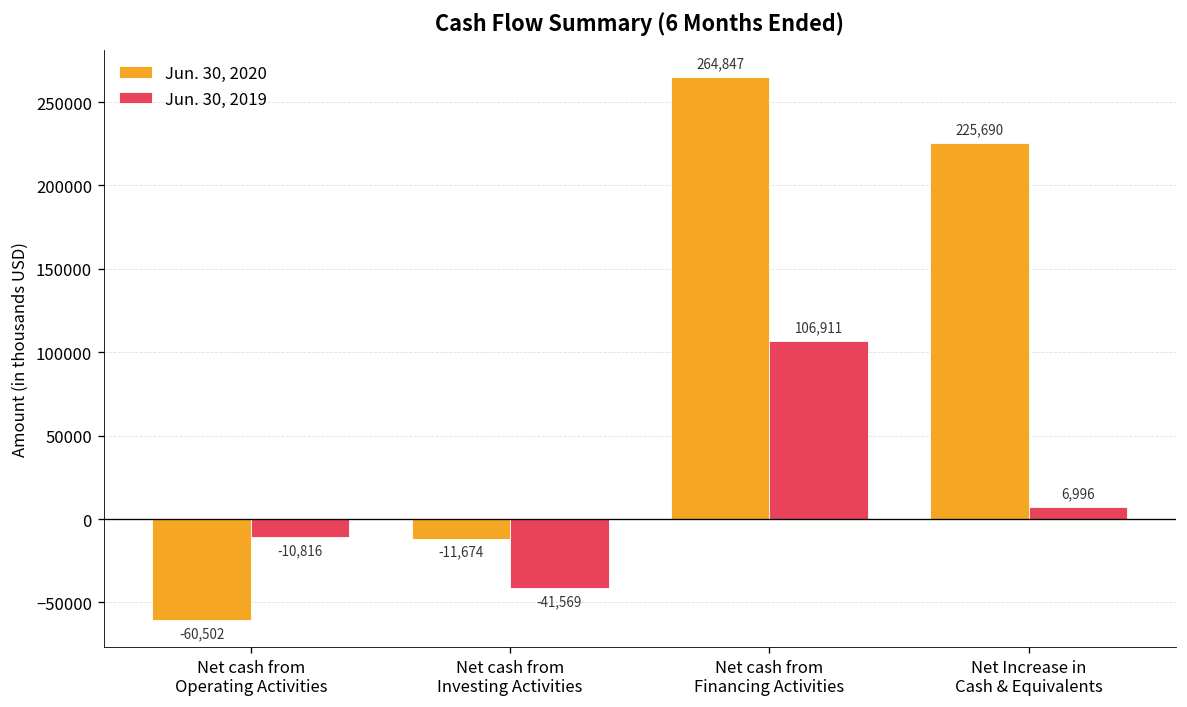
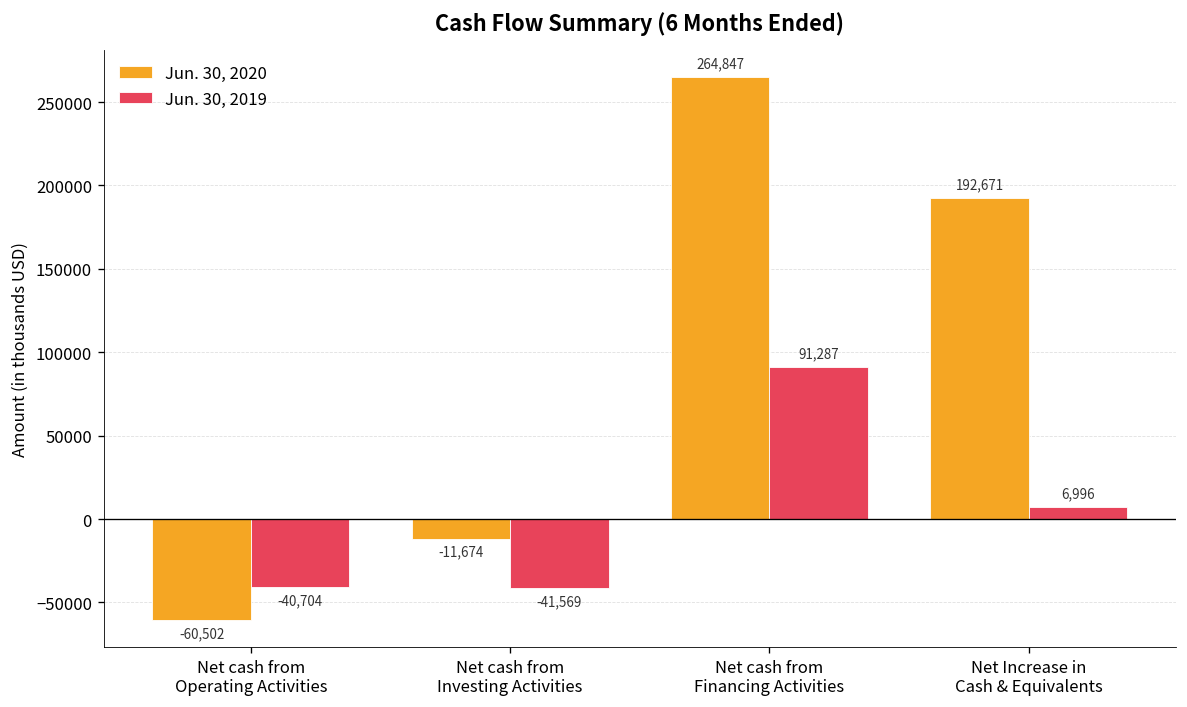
  {
    "Jun. 30, 2020": {
      "Net cash from Operating Activities": "-60,502",
      "Net cash from Investing Activities": "-11,674",
      "Net cash from Financing Activities": "264,847",
-     "Net Increase in Cash & Equivalents": "225,690"
+     "Net Increase in Cash & Equivalents": "192,671"
    },
    "Jun. 30, 2019": {
-     "Net cash from Operating Activities": "-10,816",
+     "Net cash from Operating Activities": "-40,704",
      "Net cash from Investing Activities": "-41,569",
-     "Net cash from Financing Activities": "106,911",
+     "Net cash from Financing Activities": "91,287",
      "Net Increase in Cash & Equivalents": "6,996"
    }
  }
